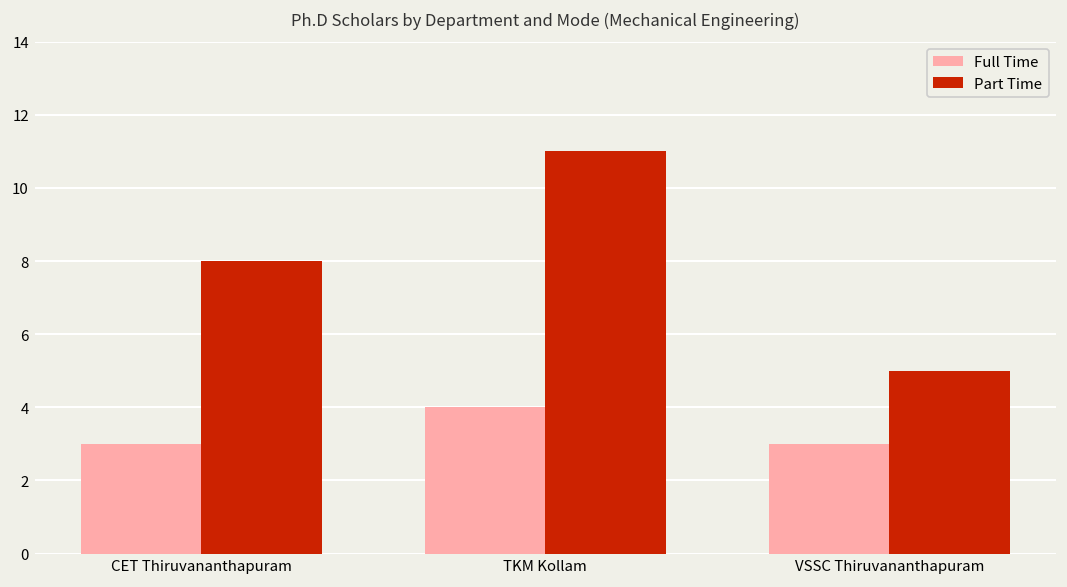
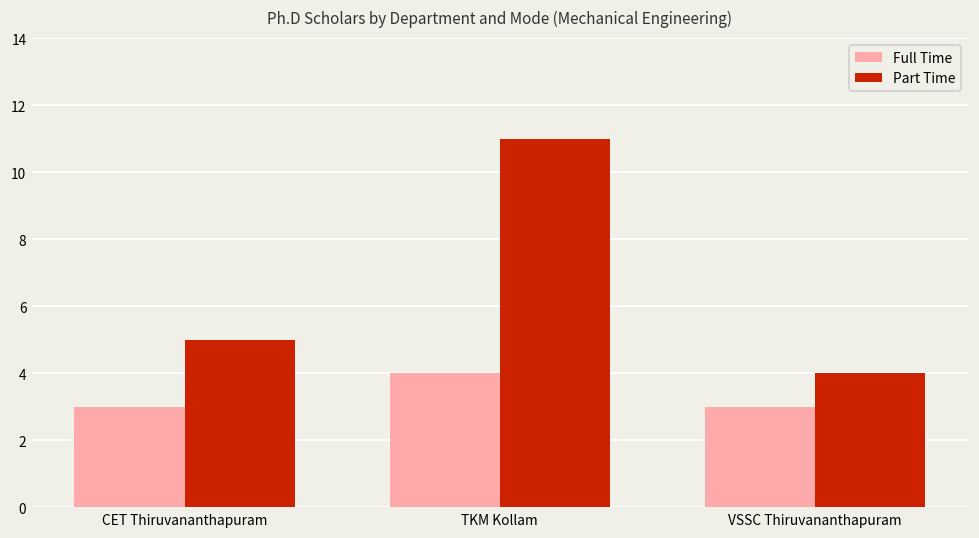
  {
    "Full Time": {
      "CET Thiruvananthapuram": 3,
      "TKM Kollam": 4,
      "VSSC Thiruvananthapuram": 3
    },
    "Part Time": {
-     "CET Thiruvananthapuram": 8,
+     "CET Thiruvananthapuram": 5,
      "TKM Kollam": 11,
-     "VSSC Thiruvananthapuram": 5
+     "VSSC Thiruvananthapuram": 4
    }
  }
